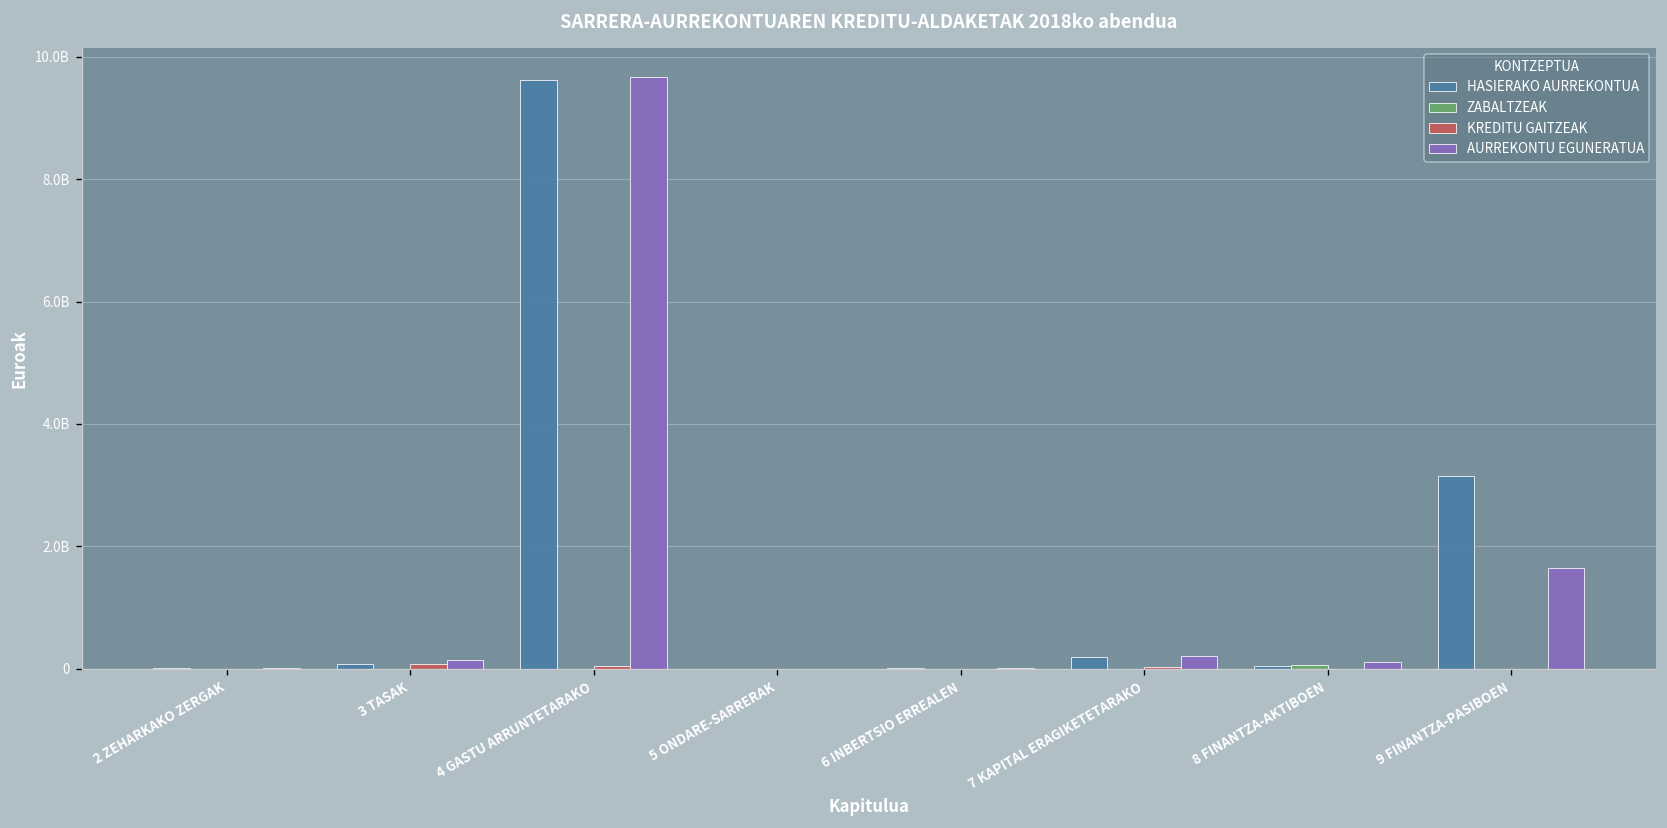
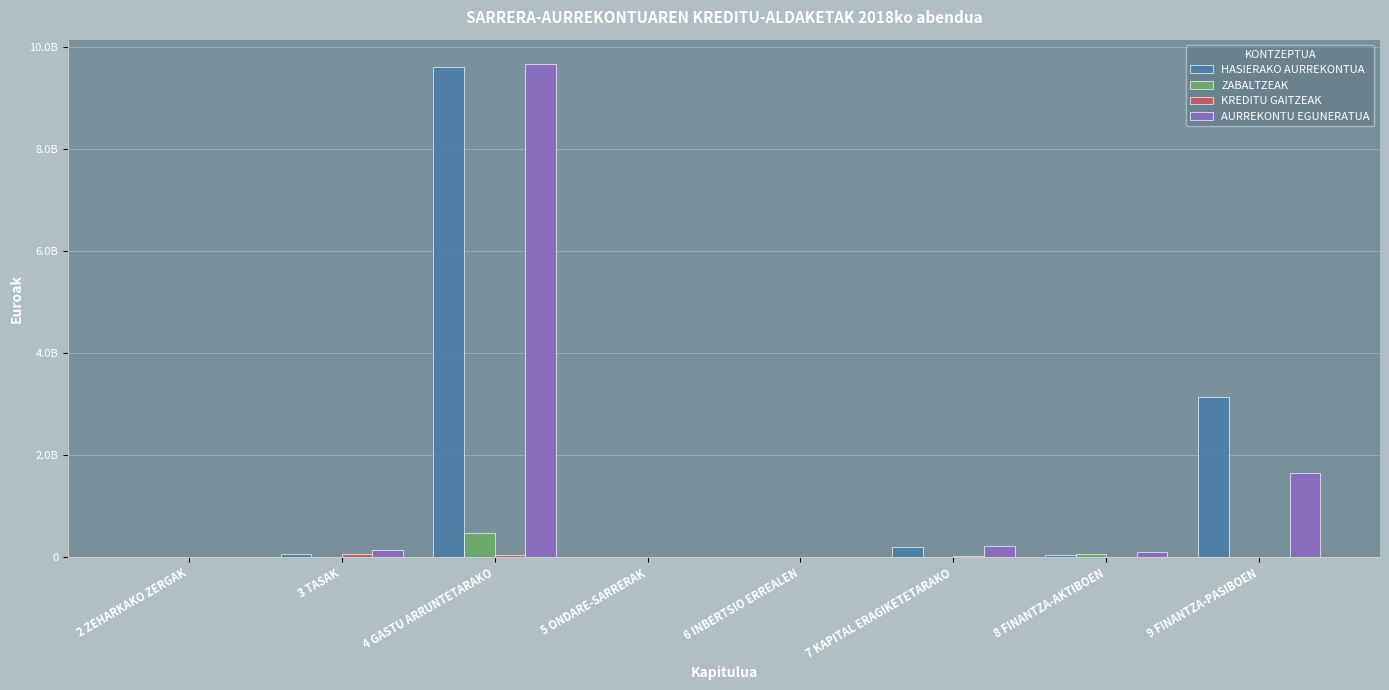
  {
    "HASIERAKO AURREKONTUA": {
      "3 TASAK": 100000000,
      "4 GASTU ARRUNTETARAKO": 9600000000,
      "7 KAPITAL ERAGIKETETARAKO": 200000000,
      "9 FINANTZA-PASIBOEN": 3200000000
    },
    "ZABALTZEAK": {
      "2 ZEHARKAKO ZERGAK": 0,
      "3 TASAK": 0,
-     "4 GASTU ARRUNTETARAKO": 0,
+     "4 GASTU ARRUNTETARAKO": 500000000,
      "5 ONDARE-SARRERAK": 0,
      "6 INBERTSIO ERREALEN": 0,
      "7 KAPITAL ERAGIKETETARAKO": 0,
      "8 FINANTZA-AKTIBOEN": 100000000,
      "9 FINANTZA-PASIBOEN": 0
    },
    "KREDITU GAITZEAK": {
      "2 ZEHARKAKO ZERGAK": 0,
      "3 TASAK": 100000000,
      "6 INBERTSIO ERREALEN": 0,
      "8 FINANTZA-AKTIBOEN": 0,
      "9 FINANTZA-PASIBOEN": 0
    },
    "AURREKONTU EGUNERATUA": {
      "3 TASAK": 100000000,
      "4 GASTU ARRUNTETARAKO": 9700000000,
      "7 KAPITAL ERAGIKETETARAKO": 200000000,
      "8 FINANTZA-AKTIBOEN": 100000000,
      "9 FINANTZA-PASIBOEN": 1600000000
    }
  }
